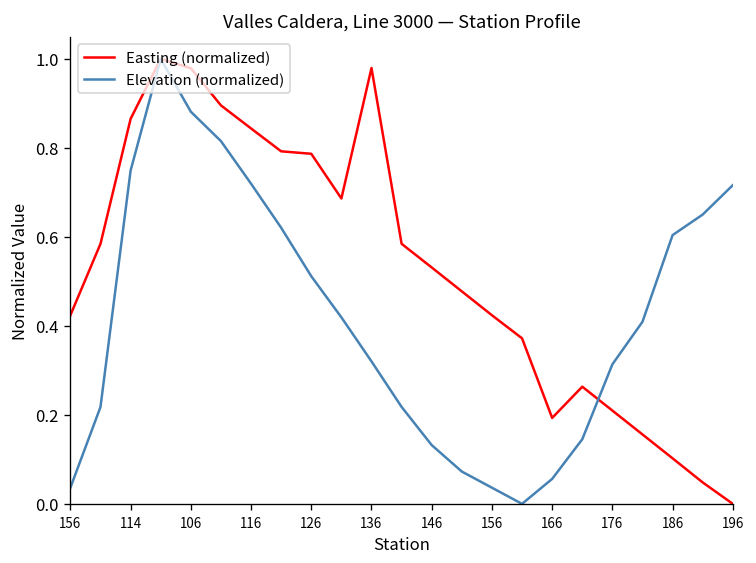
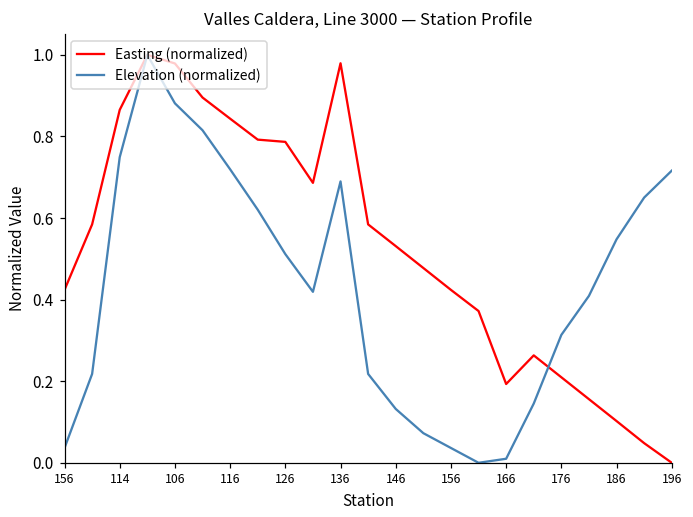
  {
    "Easting (normalized)": {
      "114": 0.87,
      "116": 0.84,
      "126": 0.79,
      "136": 0.98,
      "146": 0.53,
      "166": 0.19,
      "176": 0.21,
      "186": 0.10,
      "196": 0.00
    },
    "Elevation (normalized)": {
      "114": 0.75,
      "106": 0.88,
      "116": 0.72,
      "126": 0.51,
-     "136": 0.32,
+     "136": 0.69,
      "146": 0.13,
-     "166": 0.06,
+     "166": 0.01,
      "176": 0.31,
-     "186": 0.60,
+     "186": 0.55,
      "196": 0.72
    }
  }
